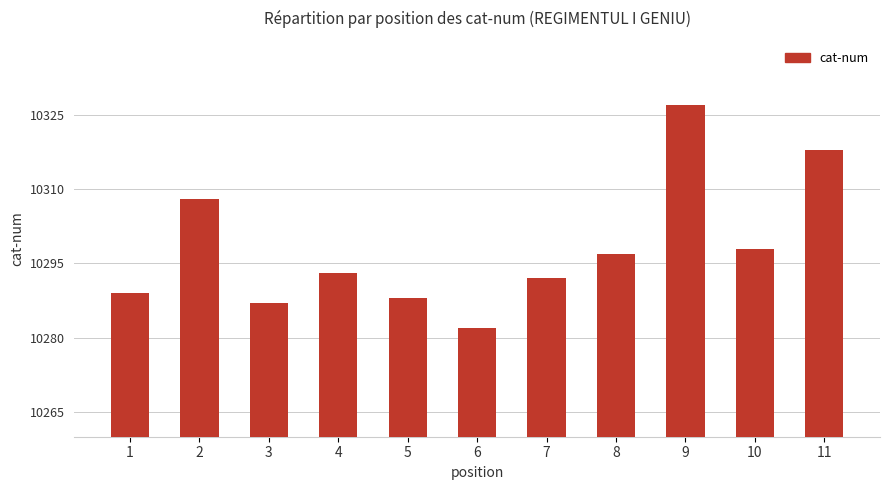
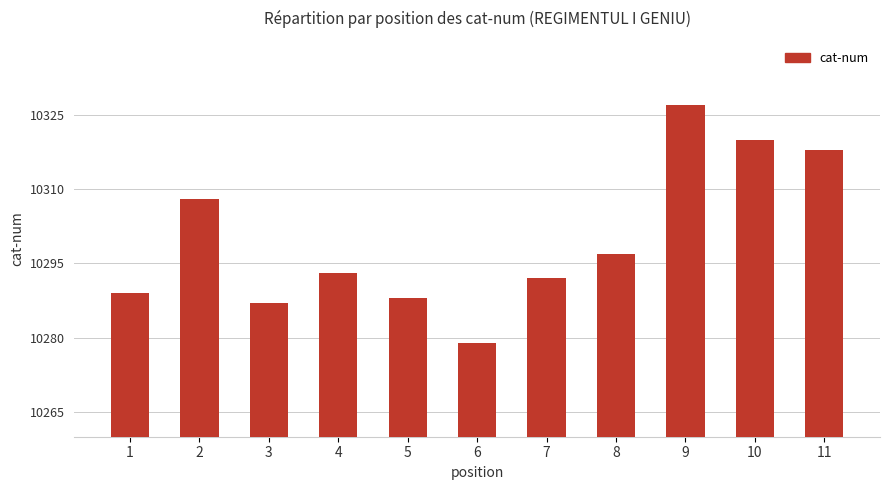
  {
    "1": 10289,
    "2": 10308,
    "3": 10287,
    "4": 10293,
    "5": 10288,
-   "6": 10282,
+   "6": 10279,
    "7": 10292,
    "8": 10297,
    "9": 10327,
-   "10": 10298,
+   "10": 10320,
    "11": 10318
  }
